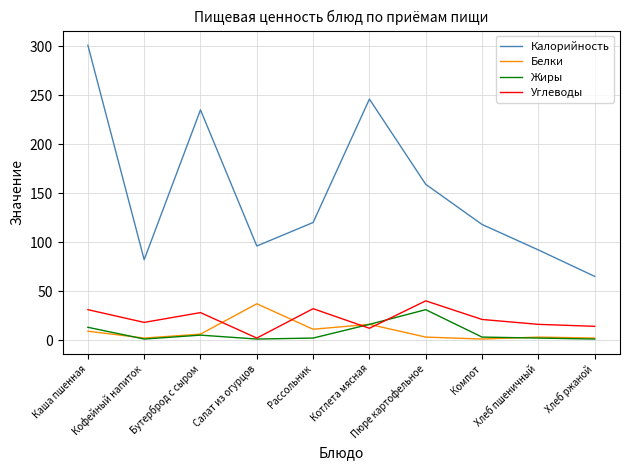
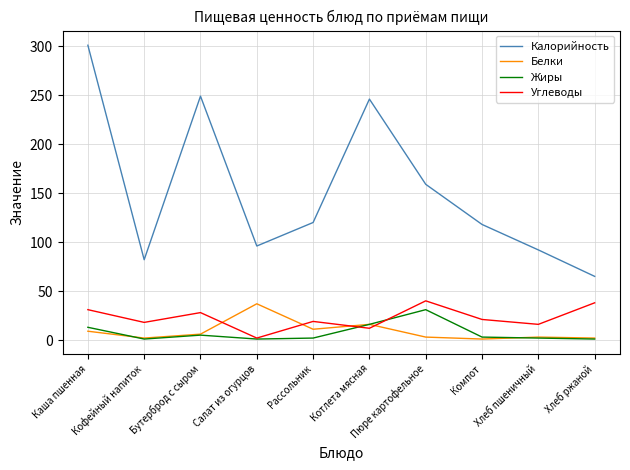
  {
    "Калорийность": {
      "Каша пшенная": 300,
      "Кофейный напиток": 80,
-     "Бутерброд с сыром": 240,
+     "Бутерброд с сыром": 250,
      "Салат из огурцов": 100,
      "Рассольник": 120,
      "Котлета мясная": 250,
      "Пюре картофельное": 160,
      "Компот": 120,
      "Хлеб пшеничный": 90,
      "Хлеб ржаной": 70
    },
    "Белки": {
      "Каша пшенная": 10,
      "Салат из огурцов": 40,
      "Рассольник": 10,
      "Пюре картофельное": 0
    },
    "Жиры": {
      "Каша пшенная": 10,
      "Рассольник": 0,
      "Пюре картофельное": 30
    },
    "Углеводы": {
      "Каша пшенная": 30,
      "Кофейный напиток": 20,
      "Бутерброд с сыром": 30,
-     "Рассольник": 30,
+     "Рассольник": 20,
      "Котлета мясная": 10,
      "Пюре картофельное": 40,
      "Компот": 20,
      "Хлеб пшеничный": 20,
-     "Хлеб ржаной": 10
+     "Хлеб ржаной": 40
    }
  }
